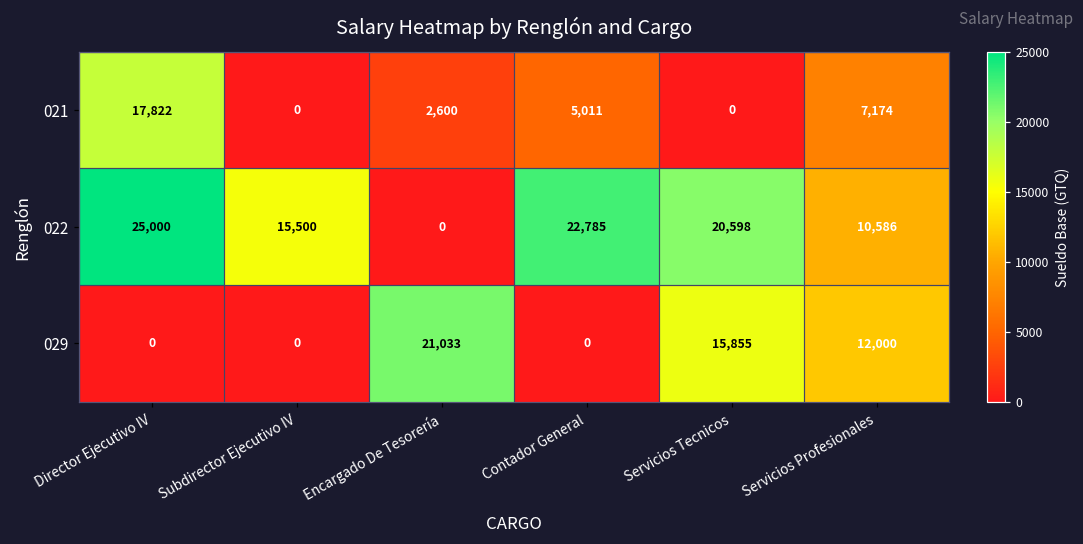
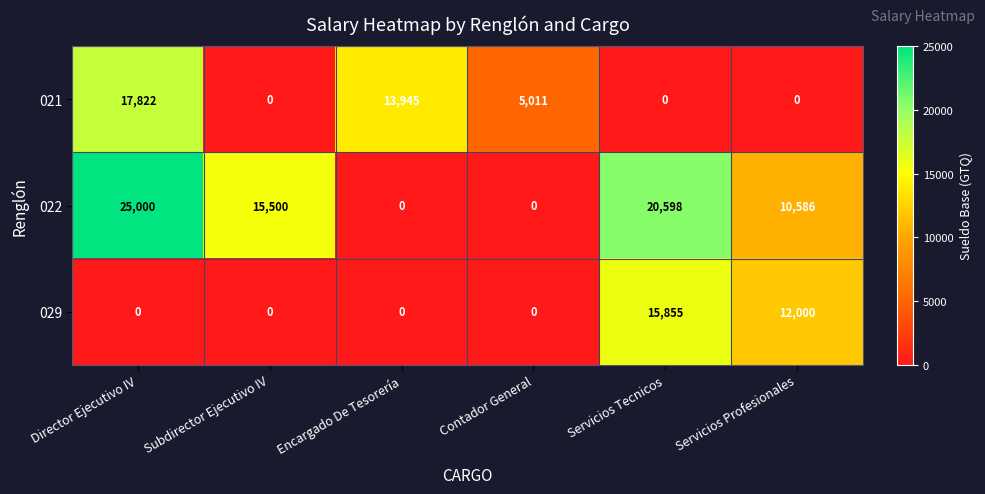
  {
    "021": {
      "Director Ejecutivo IV": "17,822",
      "Subdirector Ejecutivo IV": "0",
-     "Encargado De Tesorería": "2,600",
+     "Encargado De Tesorería": "13,945",
      "Contador General": "5,011",
      "Servicios Tecnicos": "0",
-     "Servicios Profesionales": "7,174"
+     "Servicios Profesionales": "0"
    },
    "022": {
      "Director Ejecutivo IV": "25,000",
      "Subdirector Ejecutivo IV": "15,500",
      "Encargado De Tesorería": "0",
-     "Contador General": "22,785",
+     "Contador General": "0",
      "Servicios Tecnicos": "20,598",
      "Servicios Profesionales": "10,586"
    },
    "029": {
      "Director Ejecutivo IV": "0",
      "Subdirector Ejecutivo IV": "0",
-     "Encargado De Tesorería": "21,033",
+     "Encargado De Tesorería": "0",
      "Contador General": "0",
      "Servicios Tecnicos": "15,855",
      "Servicios Profesionales": "12,000"
    }
  }
